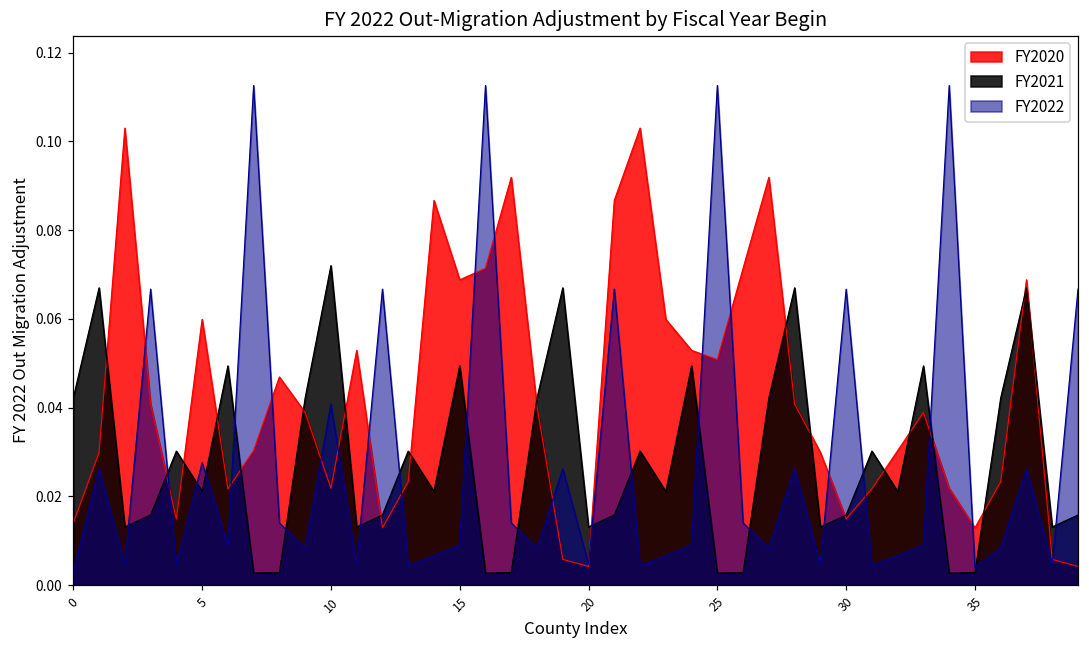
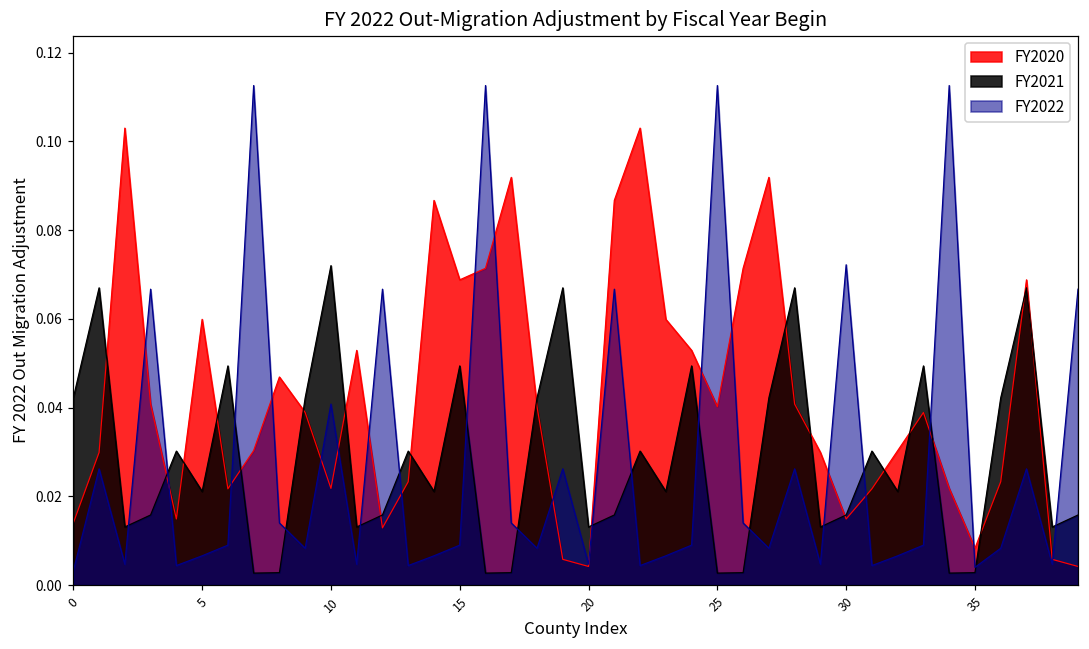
  {
    "FY2020": {
      "0": 0.014,
      "5": 0.060,
      "10": 0.022,
      "15": 0.069,
-     "25": 0.051,
+     "25": 0.040,
      "30": 0.015,
-     "35": 0.013
+     "35": 0.008
    },
    "FY2021": {
      "0": 0.042,
      "5": 0.021,
      "10": 0.072,
      "15": 0.049,
      "20": 0.013,
      "25": 0.003,
      "30": 0.016,
      "35": 0.003
    },
    "FY2022": {
      "0": 0.003,
-     "5": 0.028,
+     "5": 0.007,
      "10": 0.041,
      "15": 0.009,
      "25": 0.113,
-     "30": 0.067,
+     "30": 0.072,
      "35": 0.004
    }
  }
